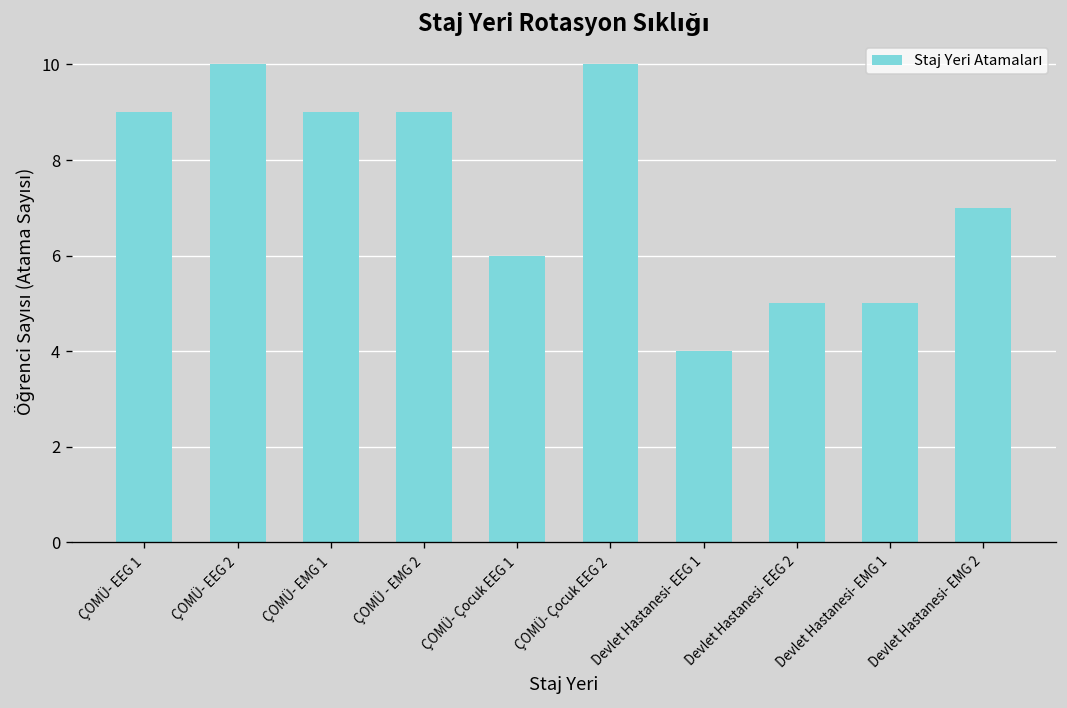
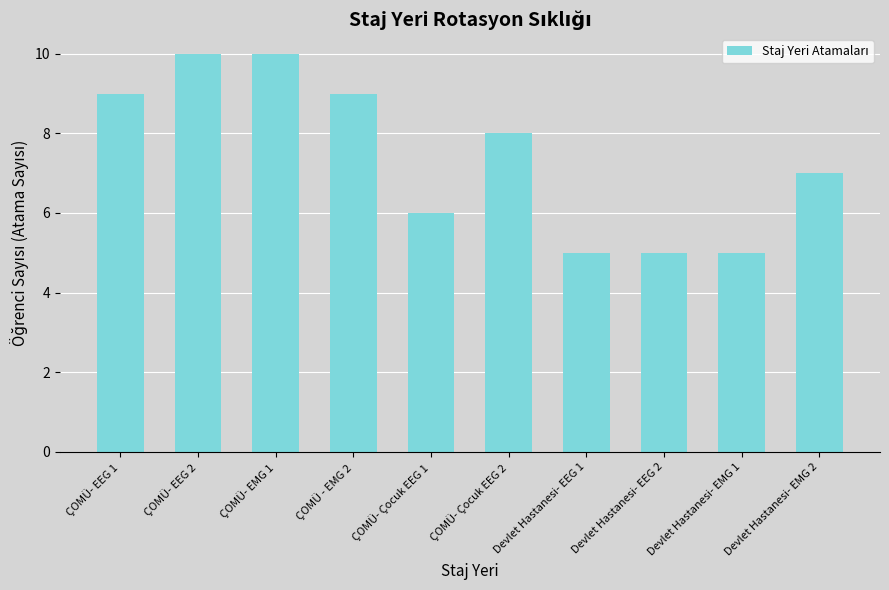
  {
    "ÇOMÜ- EEG 1": 9,
    "ÇOMÜ- EEG 2": 10,
-   "ÇOMÜ- EMG 1": 9,
+   "ÇOMÜ- EMG 1": 10,
    "ÇOMÜ - EMG 2": 9,
    "ÇOMÜ- Çocuk EEG 1": 6,
-   "ÇOMÜ- Çocuk EEG 2": 10,
-   "Devlet Hastanesi- EEG 1": 4,
+   "ÇOMÜ- Çocuk EEG 2": 8,
+   "Devlet Hastanesi- EEG 1": 5,
    "Devlet Hastanesi- EEG 2": 5,
    "Devlet Hastanesi- EMG 1": 5,
    "Devlet Hastanesi- EMG 2": 7
  }
